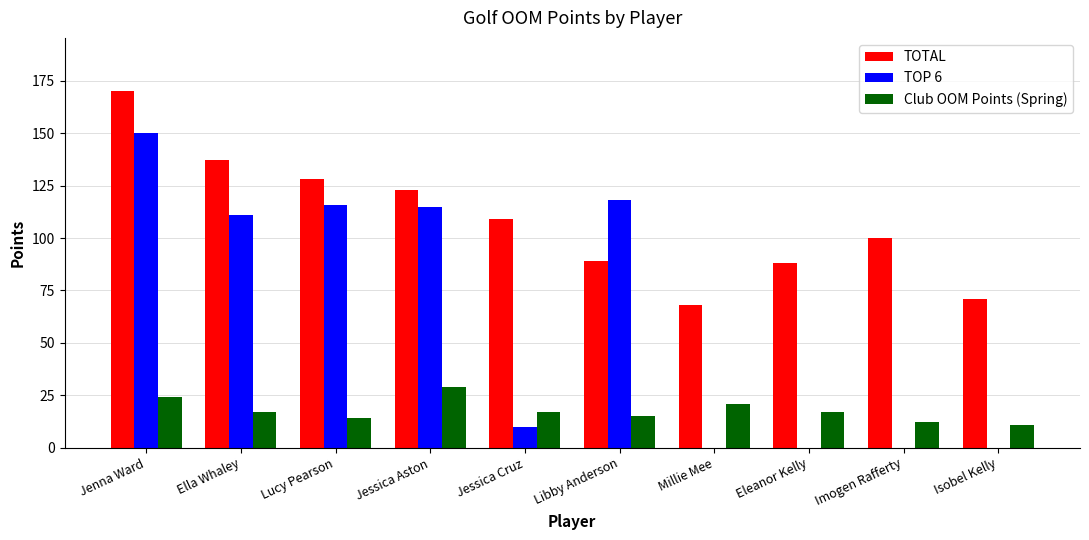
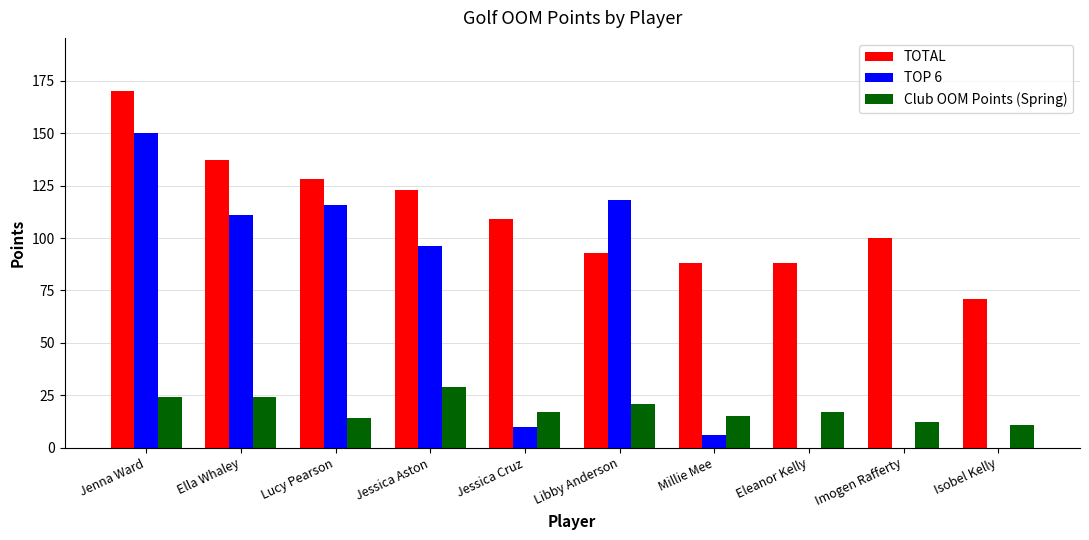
  {
    "TOTAL": {
      "Jenna Ward": 170,
      "Ella Whaley": 137,
      "Lucy Pearson": 128,
      "Jessica Aston": 123,
      "Jessica Cruz": 109,
-     "Libby Anderson": 89,
-     "Millie Mee": 68,
+     "Libby Anderson": 93,
+     "Millie Mee": 88,
      "Eleanor Kelly": 88,
      "Imogen Rafferty": 100,
      "Isobel Kelly": 71
    },
    "TOP 6": {
      "Jenna Ward": 150,
      "Ella Whaley": 111,
      "Lucy Pearson": 116,
-     "Jessica Aston": 115,
+     "Jessica Aston": 96,
      "Jessica Cruz": 10,
      "Libby Anderson": 118,
-     "Millie Mee": 0,
+     "Millie Mee": 6,
      "Eleanor Kelly": 0,
      "Imogen Rafferty": 0,
      "Isobel Kelly": 0
    },
    "Club OOM Points (Spring)": {
      "Jenna Ward": 24,
-     "Ella Whaley": 17,
+     "Ella Whaley": 24,
      "Lucy Pearson": 14,
      "Jessica Aston": 29,
      "Jessica Cruz": 17,
-     "Libby Anderson": 15,
-     "Millie Mee": 21,
+     "Libby Anderson": 21,
+     "Millie Mee": 15,
      "Eleanor Kelly": 17,
      "Imogen Rafferty": 12,
      "Isobel Kelly": 11
    }
  }
